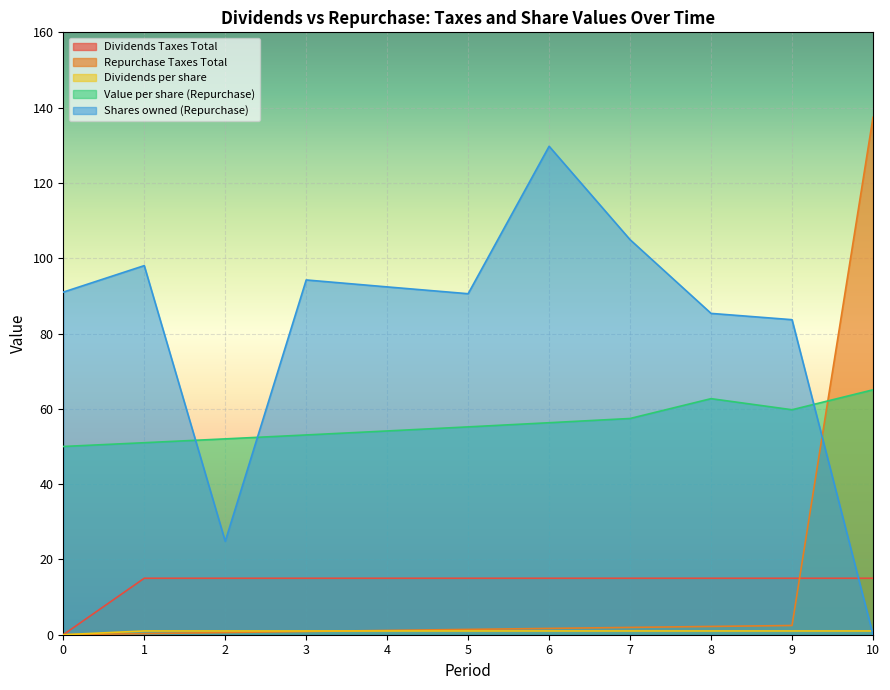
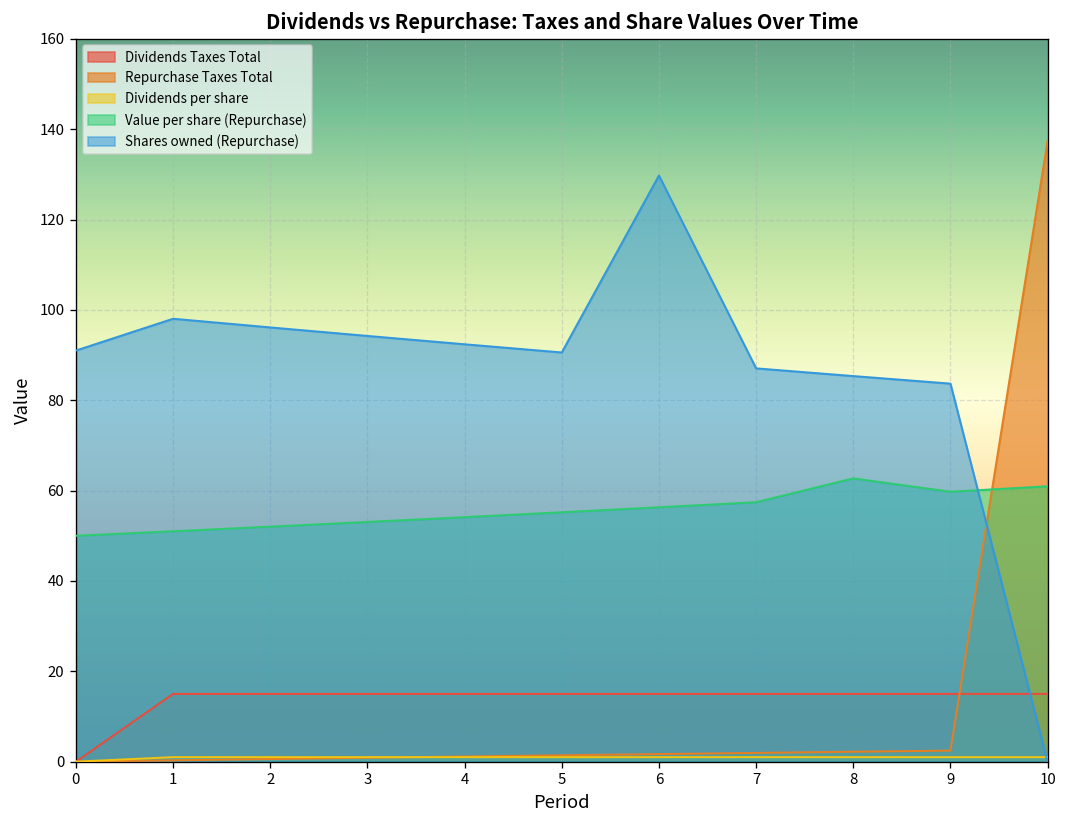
  {
    "Dividends per share": {
      "1": 1,
      "6": 1,
      "7": 1,
      "8": 1,
      "9": 1,
      "10": 1
    },
    "Value per share (Repurchase)": {
      "0": 50,
      "1": 51,
      "2": 52,
      "3": 53,
      "4": 54,
      "5": 55,
      "6": 56,
      "7": 57,
      "8": 63,
      "9": 60,
-     "10": 65
+     "10": 61
    },
    "Shares owned (Repurchase)": {
      "0": 91,
      "1": 98,
-     "2": 25,
+     "2": 96,
      "3": 94,
      "4": 92,
      "5": 91,
      "6": 130,
-     "7": 105,
+     "7": 87,
      "8": 85,
      "9": 84,
      "10": 0
    }
  }
